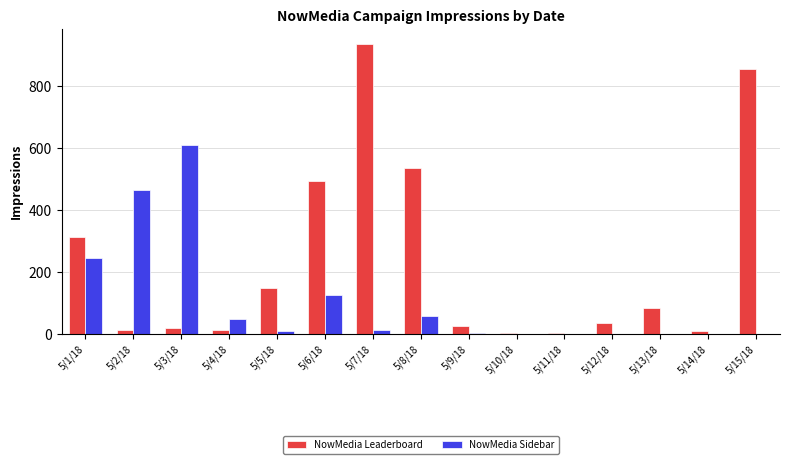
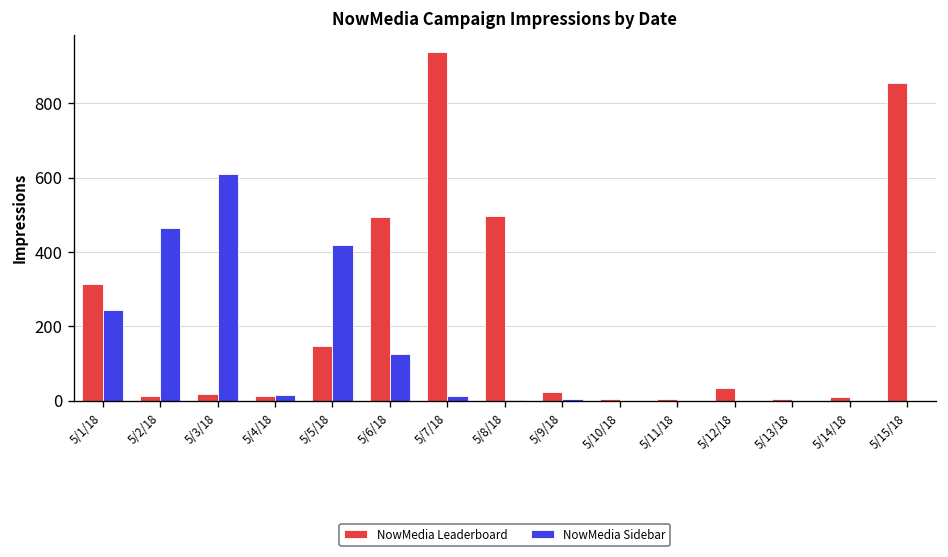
  {
    "NowMedia Leaderboard": {
      "5/1/18": 310,
      "5/2/18": 10,
      "5/3/18": 20,
      "5/4/18": 10,
      "5/5/18": 150,
      "5/6/18": 490,
      "5/7/18": 940,
-     "5/8/18": 540,
+     "5/8/18": 500,
      "5/9/18": 20,
      "5/12/18": 40,
-     "5/13/18": 80,
+     "5/13/18": 0,
      "5/14/18": 10,
      "5/15/18": 850
    },
    "NowMedia Sidebar": {
      "5/1/18": 240,
      "5/2/18": 460,
      "5/3/18": 610,
-     "5/4/18": 50,
-     "5/5/18": 10,
+     "5/4/18": 20,
+     "5/5/18": 420,
      "5/6/18": 130,
      "5/7/18": 10,
-     "5/8/18": 60,
+     "5/8/18": 0,
      "5/10/18": 0,
      "5/11/18": 0,
      "5/12/18": 0,
      "5/13/18": 0,
      "5/14/18": 0,
      "5/15/18": 0
    }
  }
